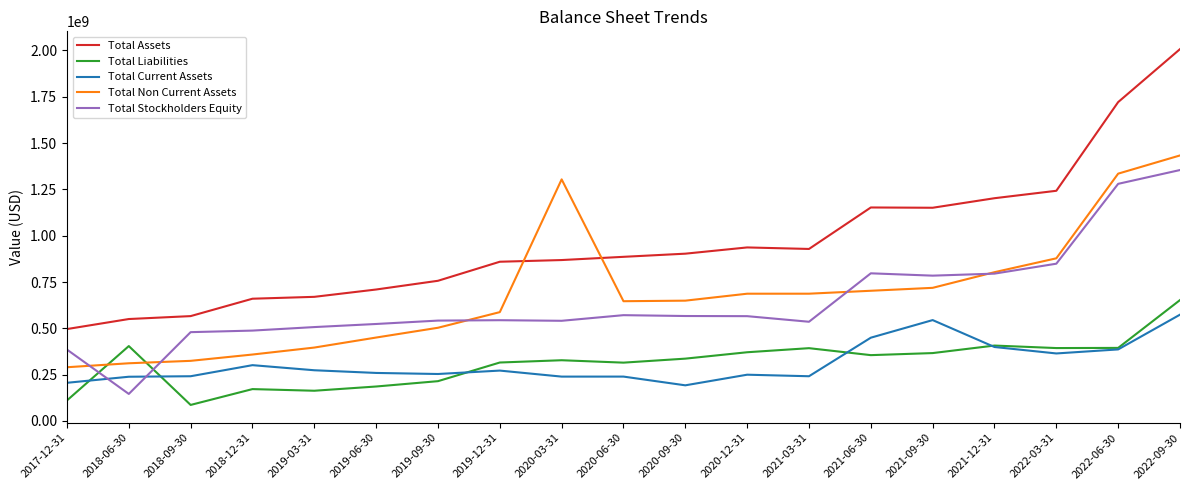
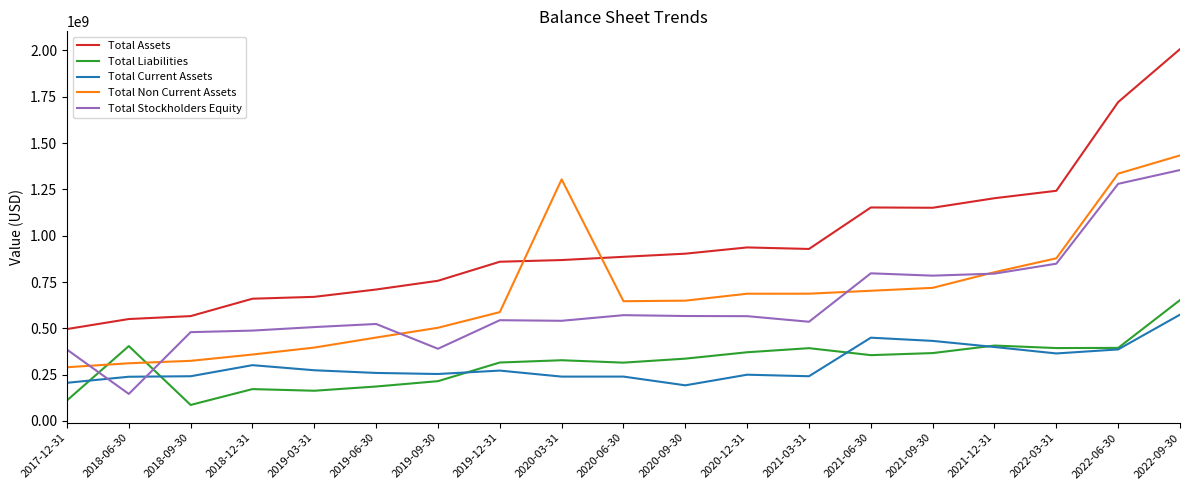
  {
    "Total Assets": {
      "2017-12-31": 500000000,
      "2018-06-30": 550000000,
      "2018-09-30": 570000000,
      "2018-12-31": 660000000,
      "2019-03-31": 670000000,
      "2019-06-30": 710000000,
      "2019-09-30": 760000000,
      "2019-12-31": 860000000,
      "2020-03-31": 870000000,
      "2020-06-30": 890000000,
      "2020-09-30": 900000000,
      "2020-12-31": 940000000,
      "2021-03-31": 930000000,
      "2021-06-30": 1150000000,
      "2021-09-30": 1150000000,
      "2021-12-31": 1200000000,
      "2022-03-31": 1240000000,
      "2022-06-30": 1720000000,
      "2022-09-30": 2010000000
    },
    "Total Liabilities": {
      "2017-12-31": 110000000,
      "2018-06-30": 400000000,
      "2018-09-30": 90000000,
      "2018-12-31": 170000000,
      "2019-03-31": 160000000,
      "2019-06-30": 190000000,
      "2019-09-30": 210000000,
      "2019-12-31": 320000000,
      "2020-03-31": 330000000,
      "2020-06-30": 310000000,
      "2020-09-30": 340000000,
      "2020-12-31": 370000000,
      "2021-03-31": 390000000,
      "2021-06-30": 360000000,
      "2021-09-30": 370000000,
      "2022-03-31": 390000000,
      "2022-09-30": 650000000
    },
    "Total Current Assets": {
      "2017-12-31": 210000000,
      "2018-06-30": 240000000,
      "2018-09-30": 240000000,
      "2018-12-31": 300000000,
      "2019-03-31": 270000000,
      "2019-06-30": 260000000,
      "2019-09-30": 250000000,
      "2019-12-31": 270000000,
      "2020-03-31": 240000000,
      "2020-06-30": 240000000,
      "2020-09-30": 190000000,
      "2020-12-31": 250000000,
      "2021-03-31": 240000000,
      "2021-06-30": 450000000,
-     "2021-09-30": 540000000,
+     "2021-09-30": 430000000,
      "2022-03-31": 360000000,
      "2022-09-30": 570000000
    },
    "Total Non Current Assets": {
      "2017-12-31": 290000000,
      "2018-06-30": 310000000,
      "2018-09-30": 320000000,
      "2018-12-31": 360000000,
      "2019-03-31": 400000000,
      "2019-06-30": 450000000,
      "2019-09-30": 500000000,
      "2019-12-31": 590000000,
      "2020-03-31": 1300000000,
      "2020-06-30": 650000000,
      "2020-09-30": 650000000,
      "2020-12-31": 690000000,
      "2021-03-31": 690000000,
      "2021-06-30": 700000000,
      "2021-09-30": 720000000,
      "2022-03-31": 880000000,
      "2022-06-30": 1340000000,
      "2022-09-30": 1430000000
    },
    "Total Stockholders Equity": {
      "2017-12-31": 390000000,
      "2018-06-30": 150000000,
      "2018-09-30": 480000000,
      "2018-12-31": 490000000,
      "2019-03-31": 510000000,
      "2019-06-30": 520000000,
-     "2019-09-30": 540000000,
+     "2019-09-30": 390000000,
      "2019-12-31": 540000000,
      "2020-03-31": 540000000,
      "2020-06-30": 570000000,
      "2020-09-30": 570000000,
      "2020-12-31": 570000000,
      "2021-03-31": 540000000,
      "2021-06-30": 800000000,
      "2021-09-30": 780000000,
      "2022-03-31": 850000000,
      "2022-06-30": 1280000000,
      "2022-09-30": 1350000000
    }
  }
